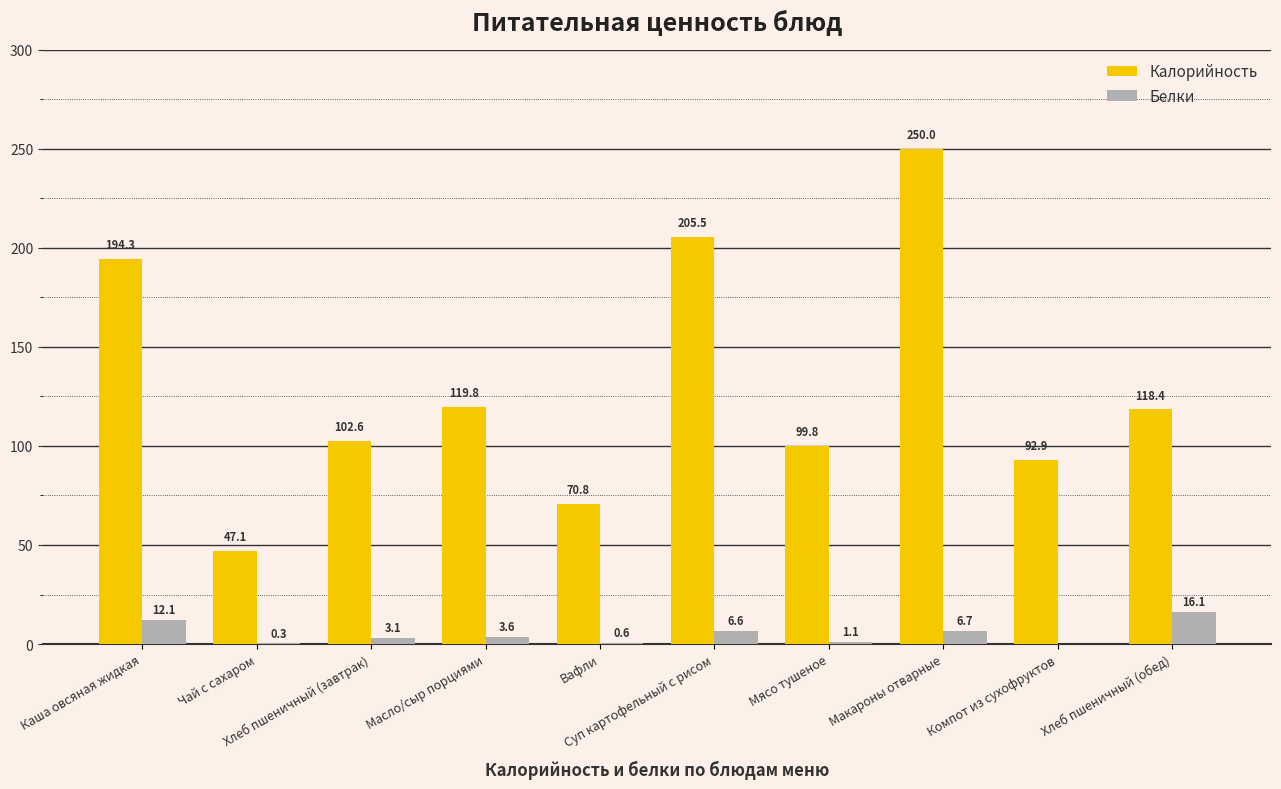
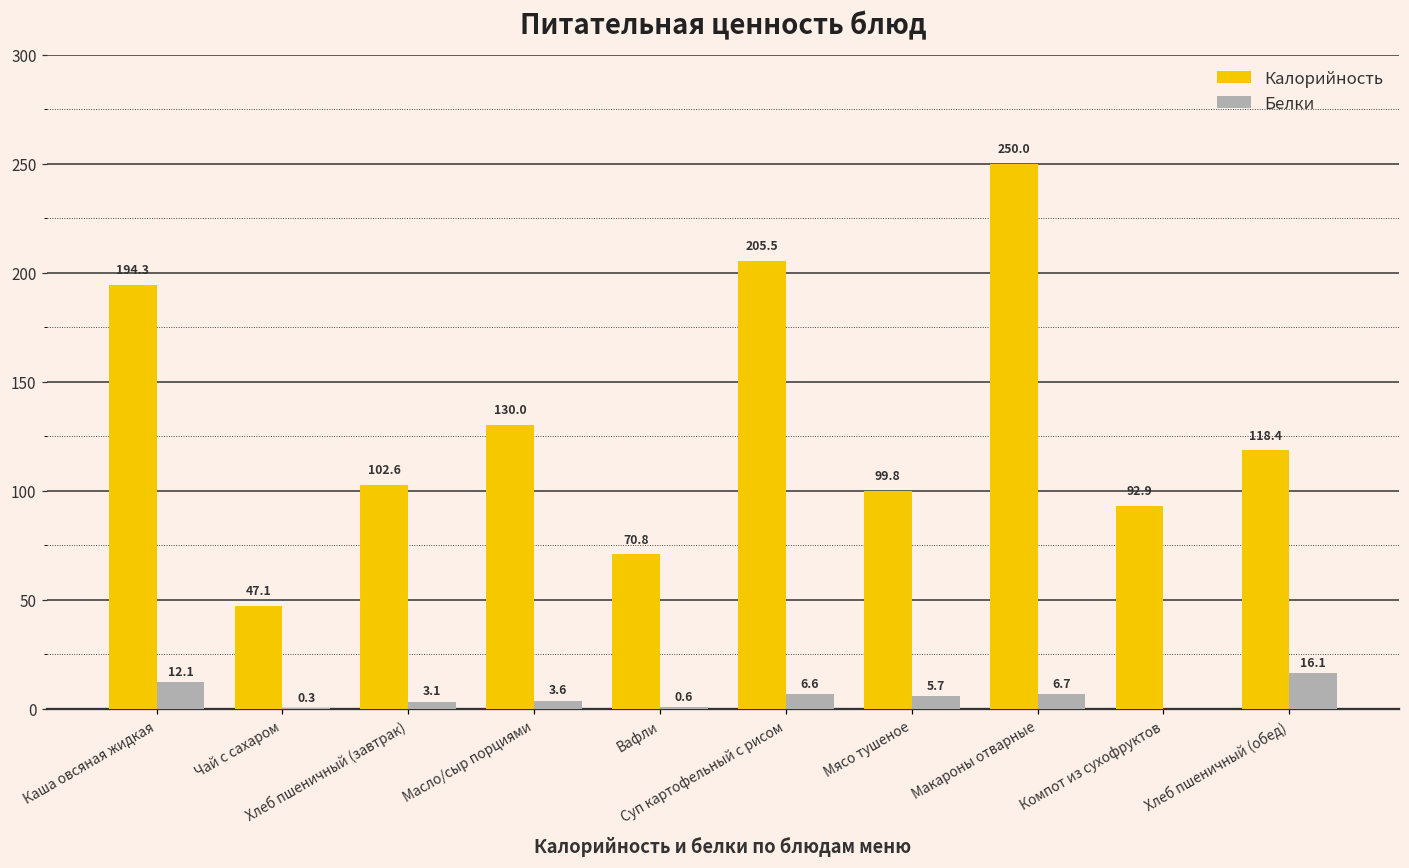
  {
    "Калорийность": {
      "Каша овсяная жидкая": 194.3,
      "Чай с сахаром": 47.1,
      "Хлеб пшеничный (завтрак)": 102.6,
-     "Масло/сыр порциями": 119.8,
+     "Масло/сыр порциями": 130.0,
      "Вафли": 70.8,
      "Суп картофельный с рисом": 205.5,
      "Мясо тушеное": 99.8,
      "Макароны отварные": 250.0,
      "Компот из сухофруктов": 92.9,
      "Хлеб пшеничный (обед)": 118.4
    },
    "Белки": {
      "Каша овсяная жидкая": 12.1,
      "Чай с сахаром": 0.3,
      "Хлеб пшеничный (завтрак)": 3.1,
      "Масло/сыр порциями": 3.6,
      "Вафли": 0.6,
      "Суп картофельный с рисом": 6.6,
-     "Мясо тушеное": 1.1,
+     "Мясо тушеное": 5.7,
      "Макароны отварные": 6.7,
      "Хлеб пшеничный (обед)": 16.1
    }
  }
